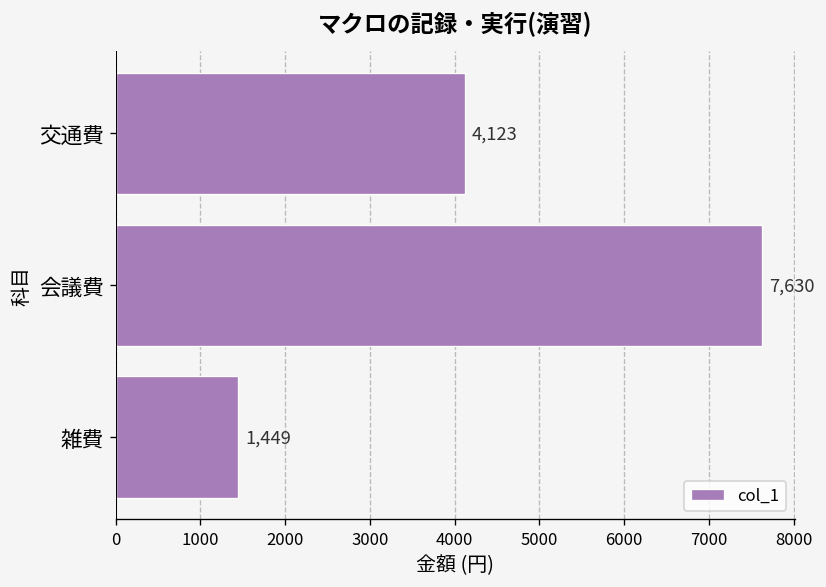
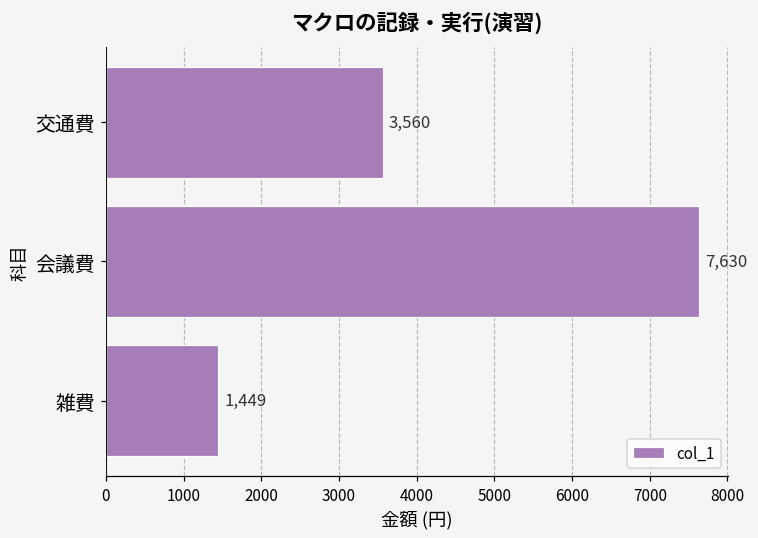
  {
-   "交通費": "4,123",
+   "交通費": "3,560",
    "会議費": "7,630",
    "雑費": "1,449"
  }
